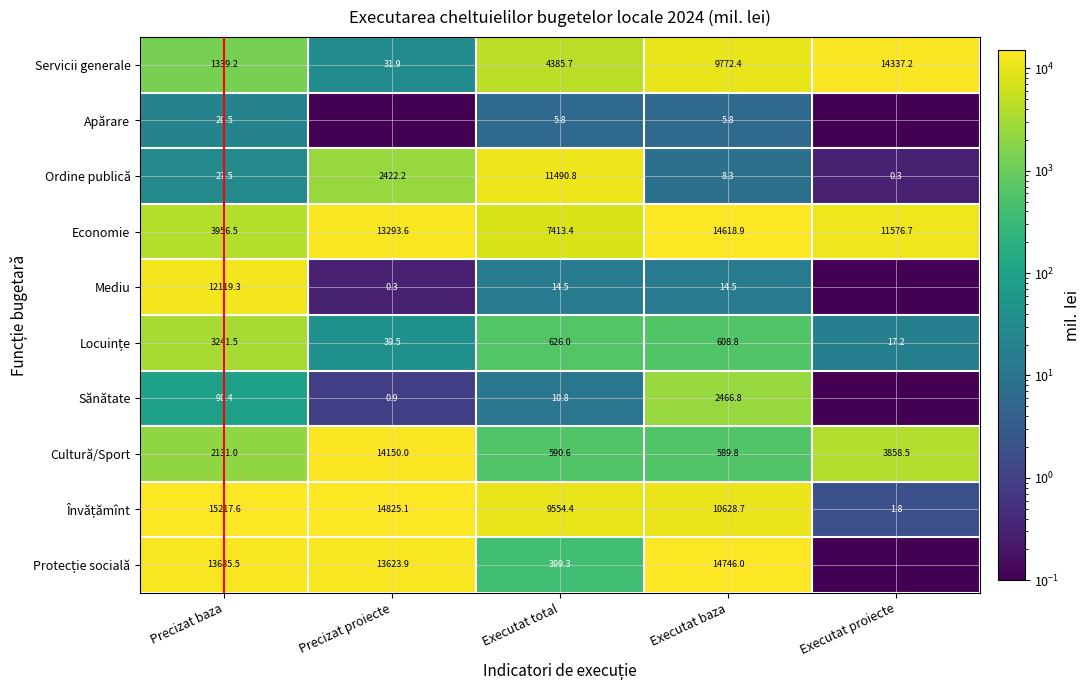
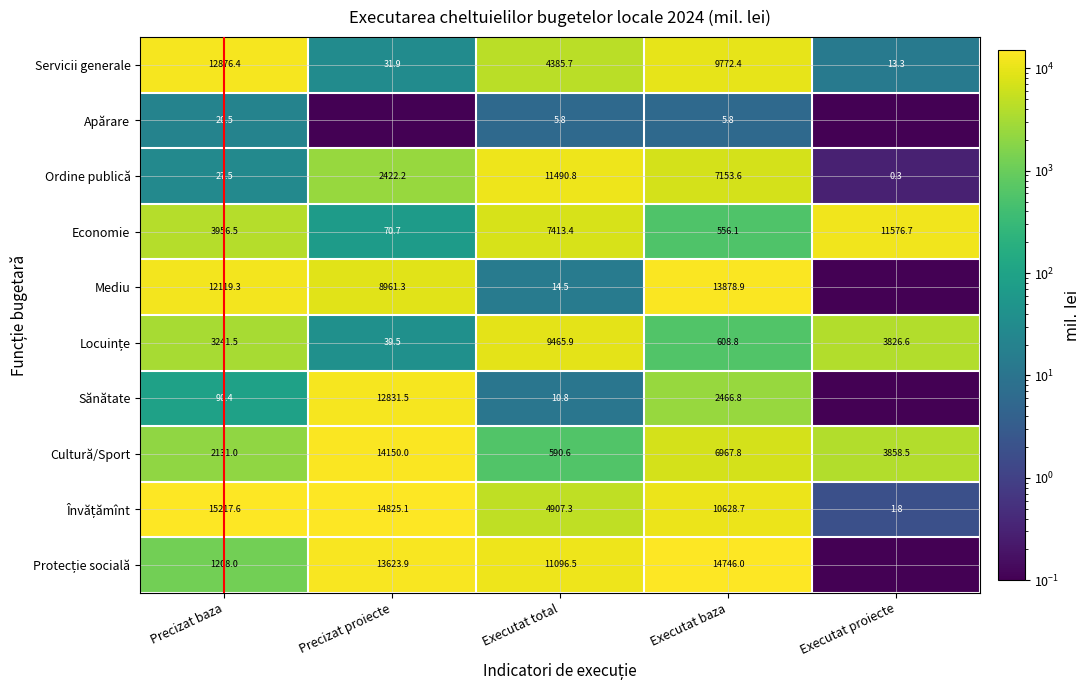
  {
    "Servicii generale": {
-     "Precizat baza": 1339.2,
+     "Precizat baza": 12876.4,
      "Precizat proiecte": 31.9,
      "Executat total": 4385.7,
      "Executat baza": 9772.4,
-     "Executat proiecte": 14337.2
+     "Executat proiecte": 13.3
    },
    "Apărare": {
      "Precizat baza": 20.5,
      "Executat total": 5.8,
      "Executat baza": 5.8
    },
    "Ordine publică": {
      "Precizat baza": 27.5,
      "Precizat proiecte": 2422.2,
      "Executat total": 11490.8,
-     "Executat baza": 8.3,
+     "Executat baza": 7153.6,
      "Executat proiecte": 0.3
    },
    "Economie": {
      "Precizat baza": 3956.5,
-     "Precizat proiecte": 13293.6,
+     "Precizat proiecte": 70.7,
      "Executat total": 7413.4,
-     "Executat baza": 14618.9,
+     "Executat baza": 556.1,
      "Executat proiecte": 11576.7
    },
    "Mediu": {
      "Precizat baza": 12119.3,
-     "Precizat proiecte": 0.3,
+     "Precizat proiecte": 8961.3,
      "Executat total": 14.5,
-     "Executat baza": 14.5
+     "Executat baza": 13878.9
    },
    "Locuințe": {
      "Precizat baza": 3241.5,
      "Precizat proiecte": 39.5,
-     "Executat total": 626.0,
+     "Executat total": 9465.9,
      "Executat baza": 608.8,
-     "Executat proiecte": 17.2
+     "Executat proiecte": 3826.6
    },
    "Sănătate": {
      "Precizat baza": 90.4,
-     "Precizat proiecte": 0.9,
+     "Precizat proiecte": 12831.5,
      "Executat total": 10.8,
      "Executat baza": 2466.8
    },
    "Cultură/Sport": {
      "Precizat baza": 2131.0,
      "Precizat proiecte": 14150.0,
      "Executat total": 590.6,
-     "Executat baza": 589.8,
+     "Executat baza": 6967.8,
      "Executat proiecte": 3858.5
    },
    "Învățămînt": {
      "Precizat baza": 15217.6,
      "Precizat proiecte": 14825.1,
-     "Executat total": 9554.4,
+     "Executat total": 4907.3,
      "Executat baza": 10628.7,
      "Executat proiecte": 1.8
    },
    "Protecție socială": {
-     "Precizat baza": 13685.5,
+     "Precizat baza": 1208.0,
      "Precizat proiecte": 13623.9,
-     "Executat total": 399.3,
+     "Executat total": 11096.5,
      "Executat baza": 14746.0
    }
  }
